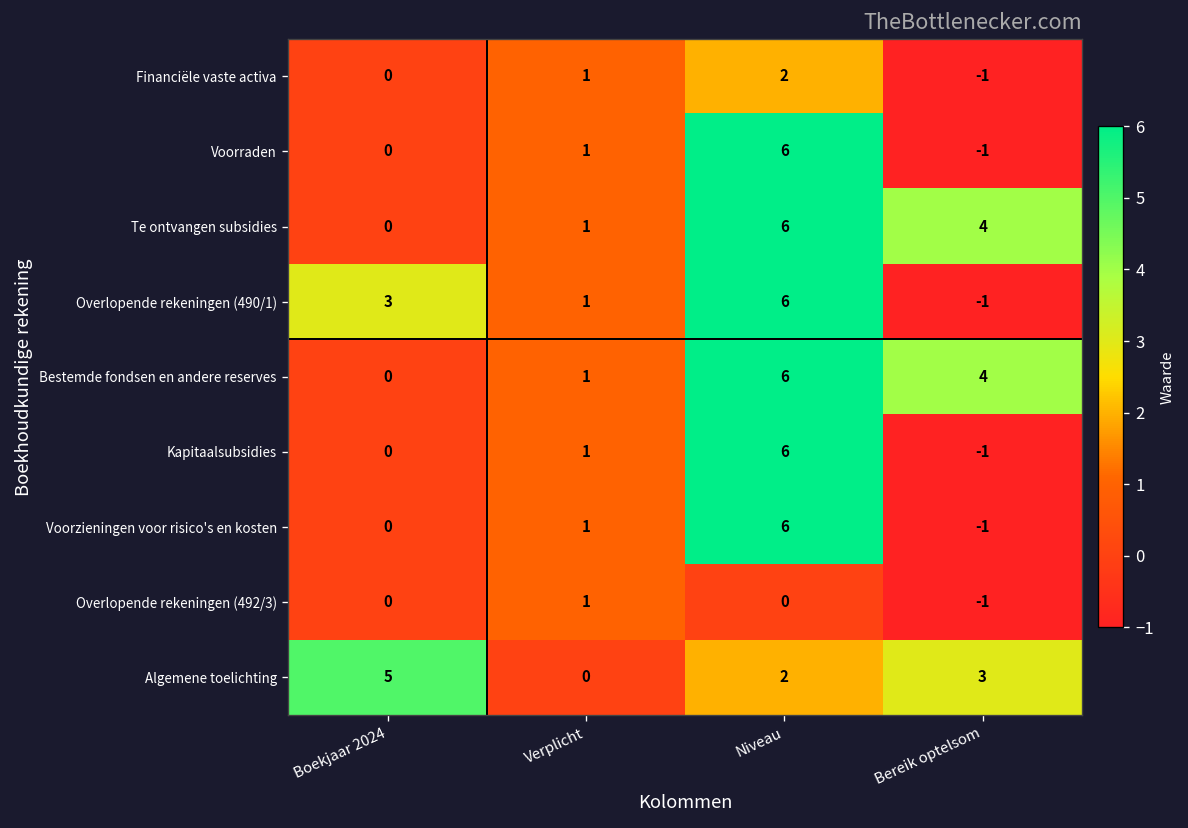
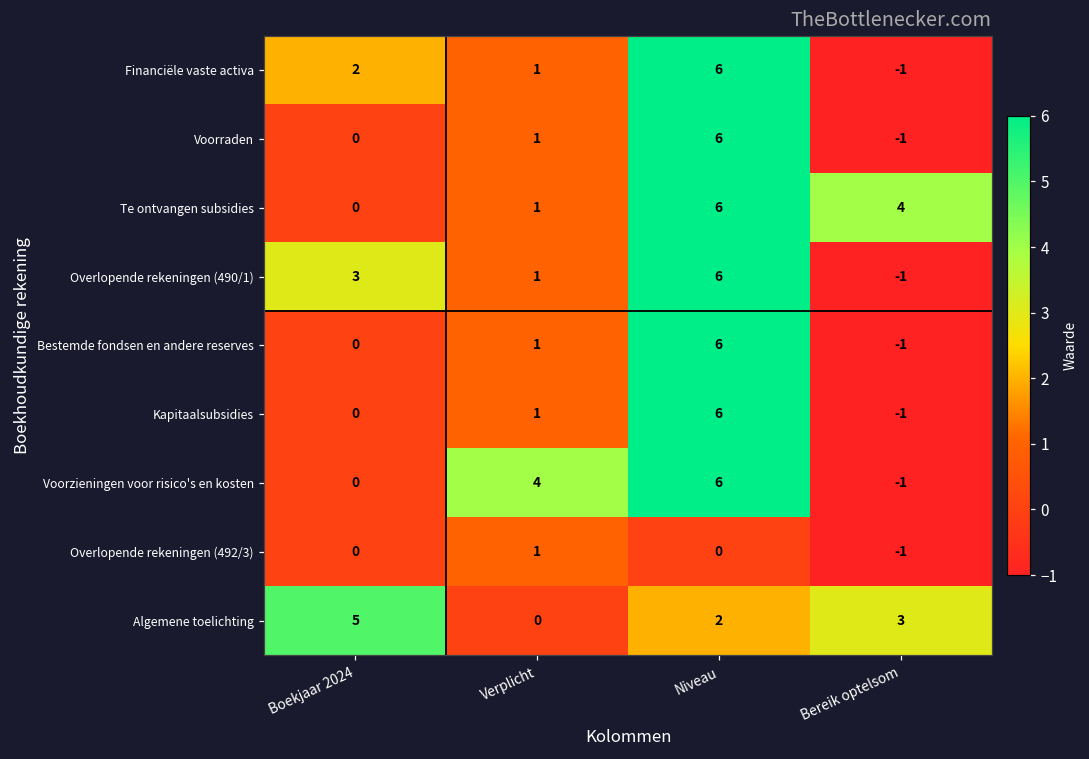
  {
    "Financiële vaste activa": {
-     "Boekjaar 2024": 0,
+     "Boekjaar 2024": 2,
      "Verplicht": 1,
-     "Niveau": 2,
+     "Niveau": 6,
      "Bereik optelsom": -1
    },
    "Voorraden": {
      "Boekjaar 2024": 0,
      "Verplicht": 1,
      "Niveau": 6,
      "Bereik optelsom": -1
    },
    "Te ontvangen subsidies": {
      "Boekjaar 2024": 0,
      "Verplicht": 1,
      "Niveau": 6,
      "Bereik optelsom": 4
    },
    "Overlopende rekeningen (490/1)": {
      "Boekjaar 2024": 3,
      "Verplicht": 1,
      "Niveau": 6,
      "Bereik optelsom": -1
    },
    "Bestemde fondsen en andere reserves": {
      "Boekjaar 2024": 0,
      "Verplicht": 1,
      "Niveau": 6,
-     "Bereik optelsom": 4
+     "Bereik optelsom": -1
    },
    "Kapitaalsubsidies": {
      "Boekjaar 2024": 0,
      "Verplicht": 1,
      "Niveau": 6,
      "Bereik optelsom": -1
    },
    "Voorzieningen voor risico's en kosten": {
      "Boekjaar 2024": 0,
-     "Verplicht": 1,
+     "Verplicht": 4,
      "Niveau": 6,
      "Bereik optelsom": -1
    },
    "Overlopende rekeningen (492/3)": {
      "Boekjaar 2024": 0,
      "Verplicht": 1,
      "Niveau": 0,
      "Bereik optelsom": -1
    },
    "Algemene toelichting": {
      "Boekjaar 2024": 5,
      "Verplicht": 0,
      "Niveau": 2,
      "Bereik optelsom": 3
    }
  }
